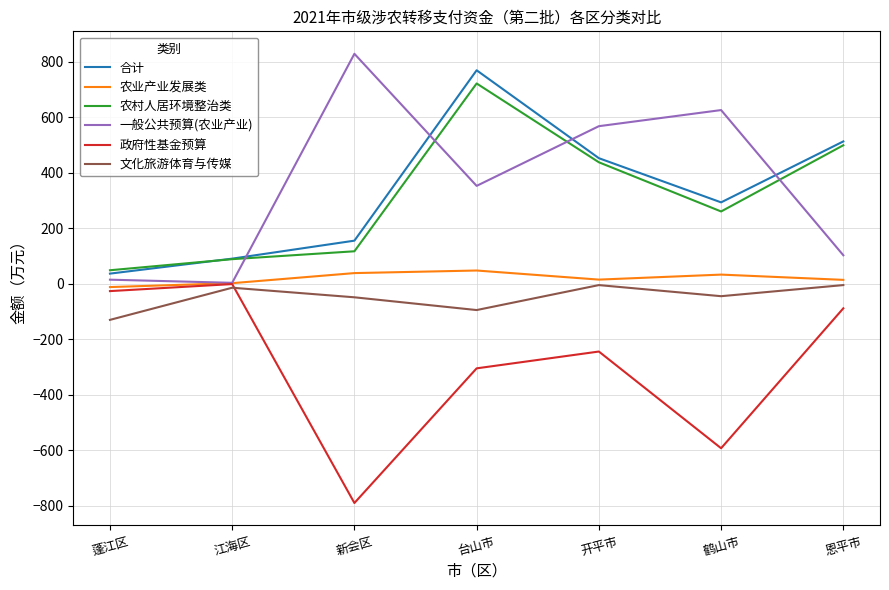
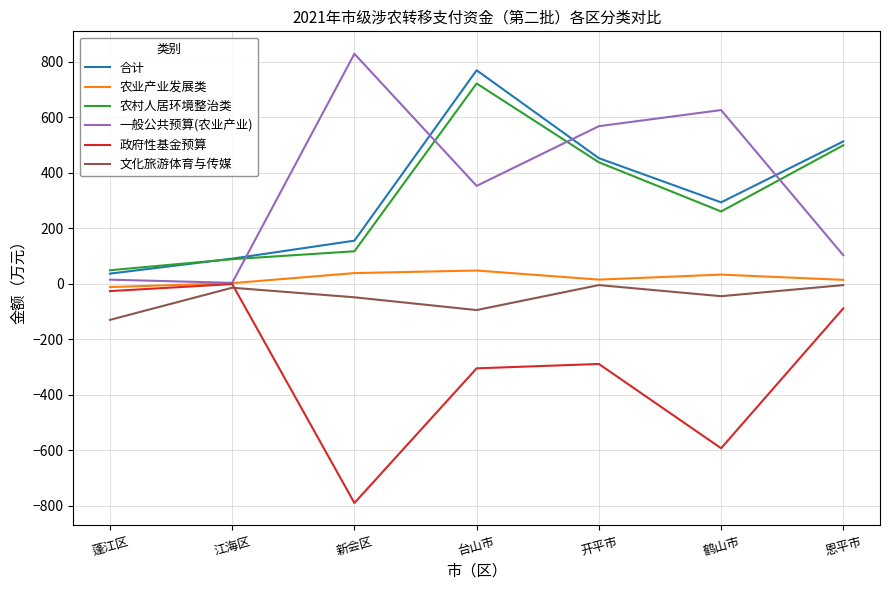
  {
    "合计": {
      "蓬江区": 40,
      "新会区": 160,
      "台山市": 770,
      "开平市": 450,
      "鹤山市": 290,
      "恩平市": 510
    },
    "农业产业发展类": {
      "蓬江区": -10,
      "新会区": 40,
      "台山市": 50,
      "开平市": 10,
      "鹤山市": 30,
      "恩平市": 10
    },
    "农村人居环境整治类": {
      "蓬江区": 50,
      "新会区": 120,
      "台山市": 720,
      "开平市": 440,
      "鹤山市": 260,
      "恩平市": 500
    },
    "一般公共预算(农业产业)": {
      "蓬江区": 10,
      "新会区": 830,
      "台山市": 350,
      "开平市": 570,
      "鹤山市": 630,
      "恩平市": 100
    },
    "政府性基金预算": {
      "蓬江区": -30,
      "新会区": -790,
      "台山市": -310,
-     "开平市": -240,
+     "开平市": -290,
      "鹤山市": -590,
      "恩平市": -90
    },
    "文化旅游体育与传媒": {
      "蓬江区": -130,
      "江海区": -10,
      "新会区": -50,
      "台山市": -100,
      "开平市": -10,
      "鹤山市": -50,
      "恩平市": -10
    }
  }
